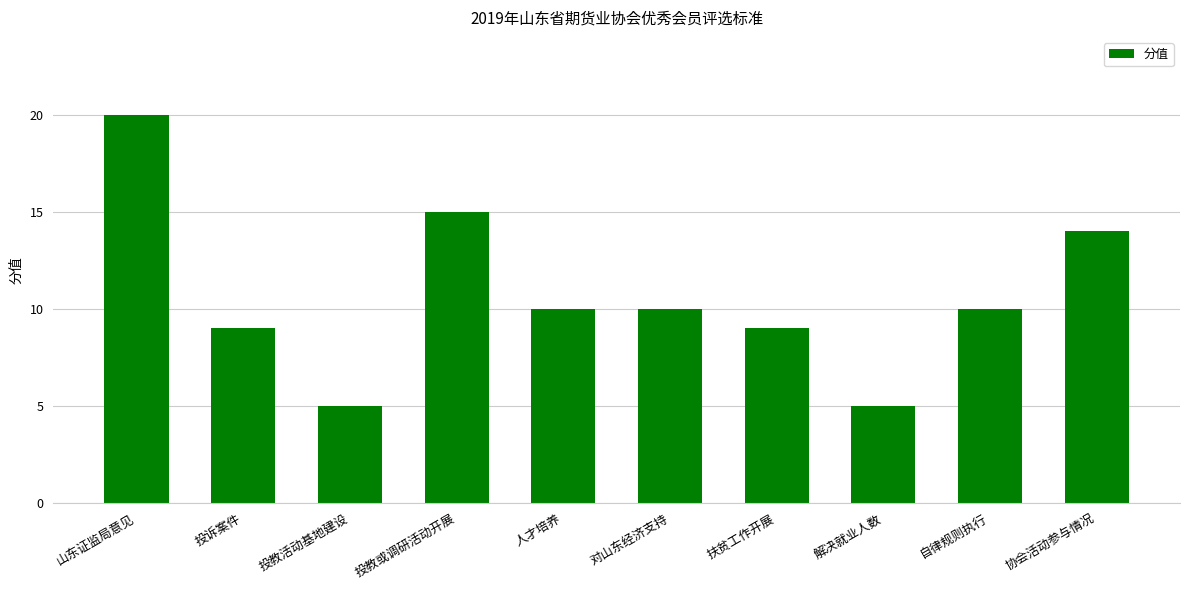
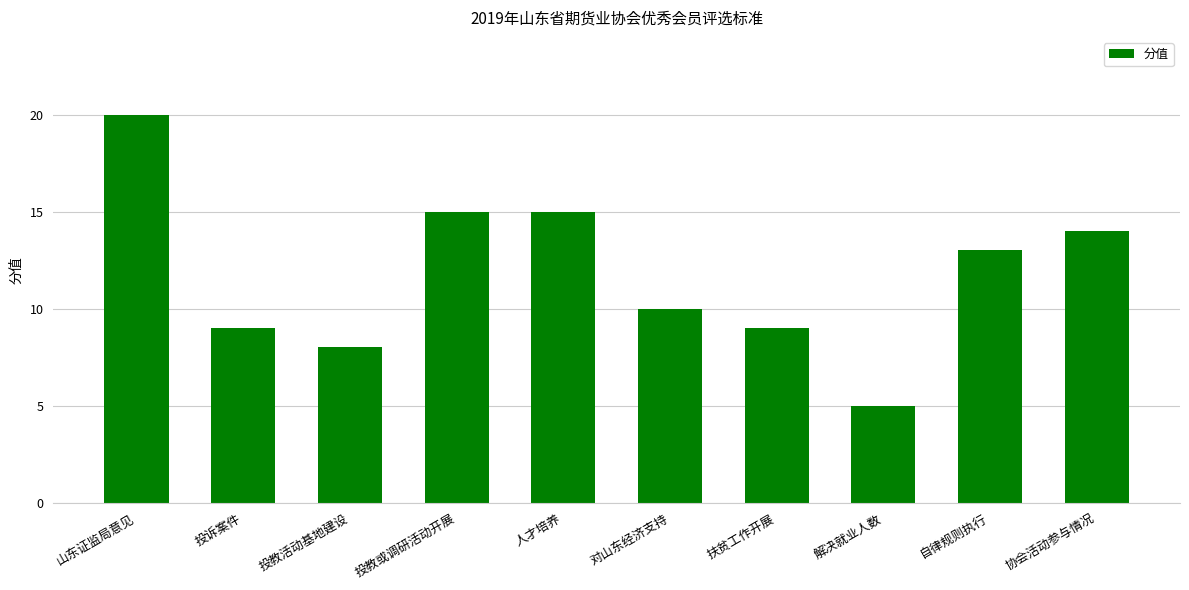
  {
    "山东证监局意见": 20,
    "投诉案件": 9,
-   "投教活动基地建设": 5,
+   "投教活动基地建设": 8,
    "投教或调研活动开展": 15,
-   "人才培养": 10,
+   "人才培养": 15,
    "对山东经济支持": 10,
    "扶贫工作开展": 9,
    "解决就业人数": 5,
-   "自律规则执行": 10,
+   "自律规则执行": 13,
    "协会活动参与情况": 14
  }
